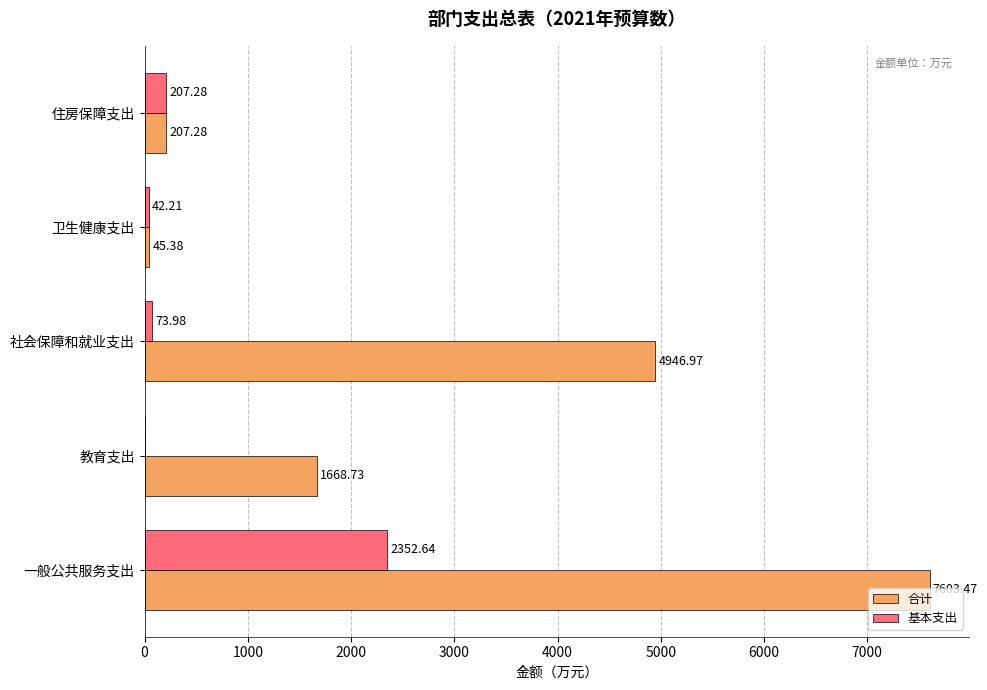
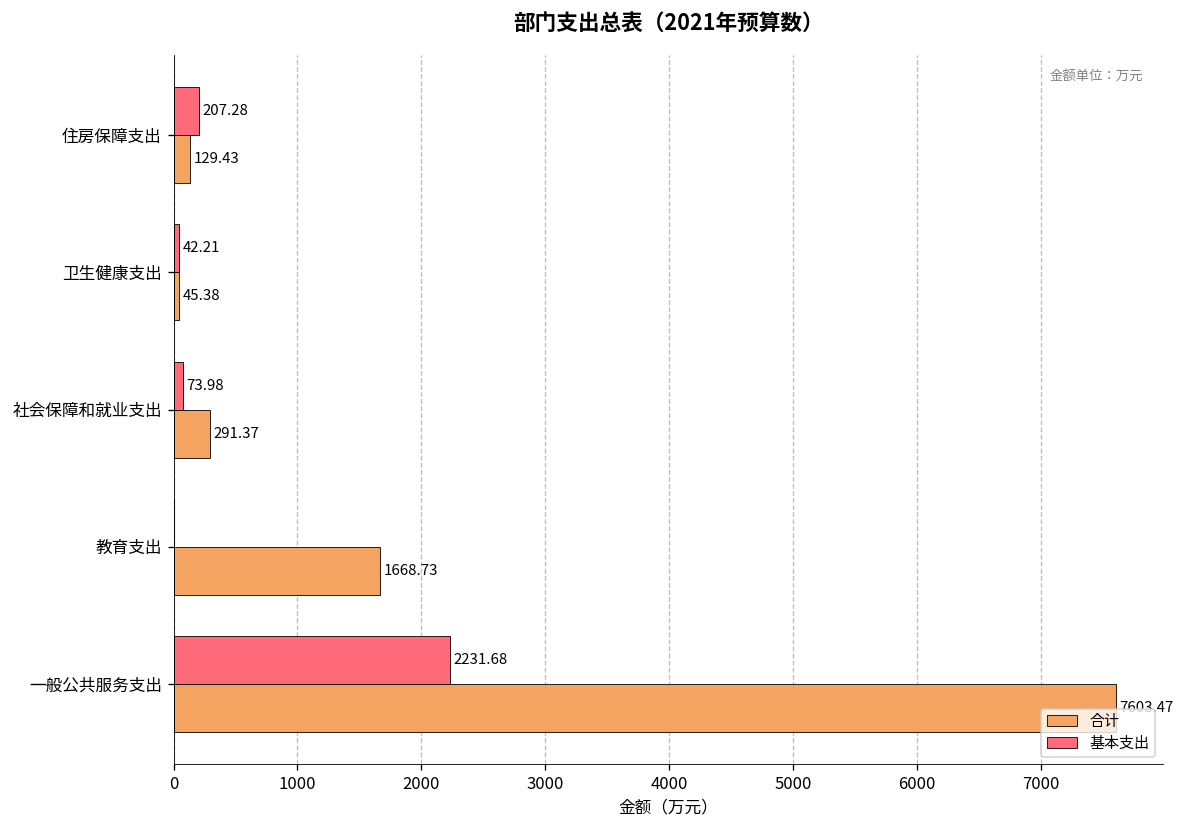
  {
    "合计": {
-     "住房保障支出": 207.28,
+     "住房保障支出": 129.43,
      "卫生健康支出": 45.38,
-     "社会保障和就业支出": 4946.97,
+     "社会保障和就业支出": 291.37,
      "教育支出": 1668.73
    },
    "基本支出": {
      "住房保障支出": 207.28,
      "卫生健康支出": 42.21,
      "社会保障和就业支出": 73.98,
-     "一般公共服务支出": 2352.64
+     "一般公共服务支出": 2231.68
    }
  }
